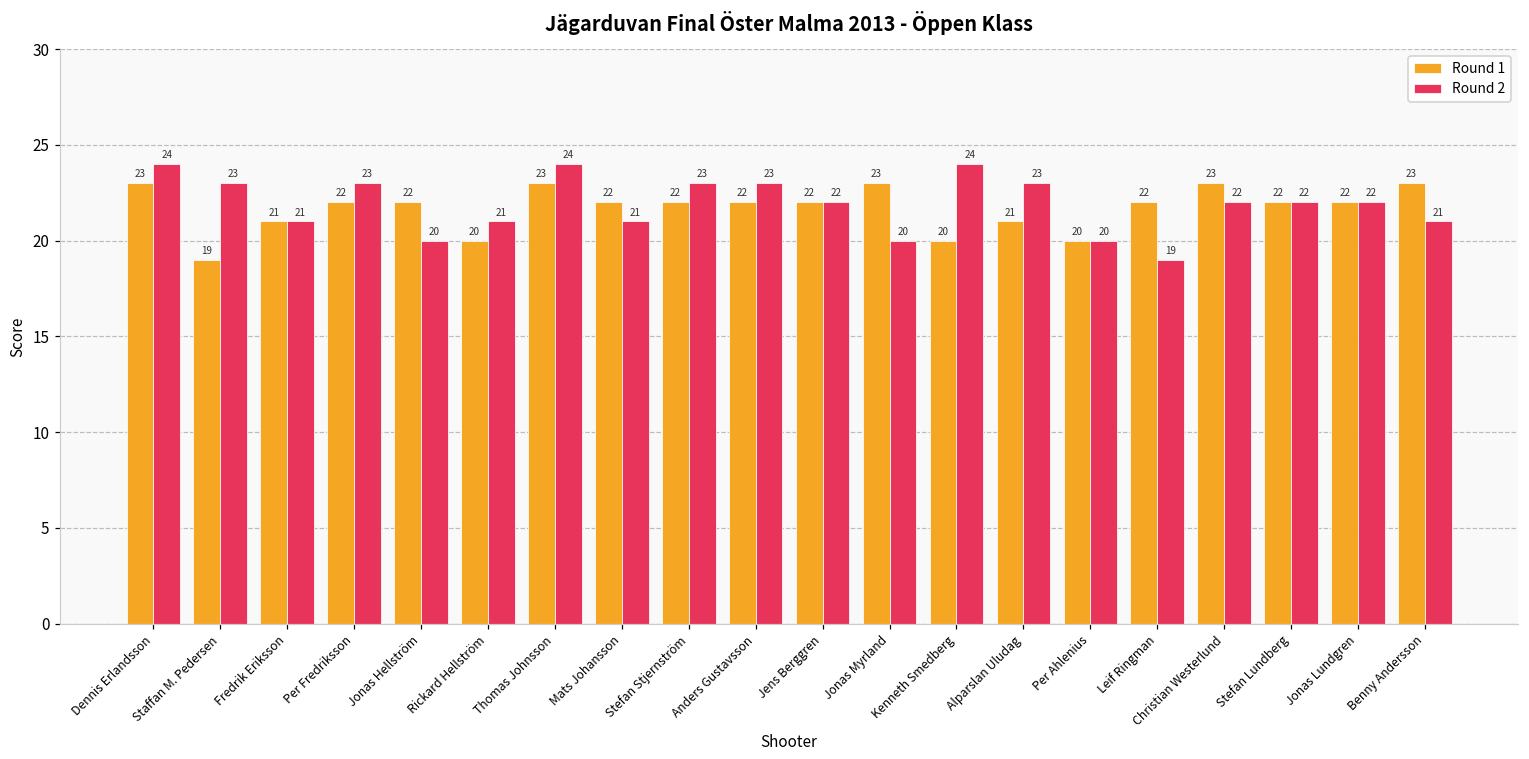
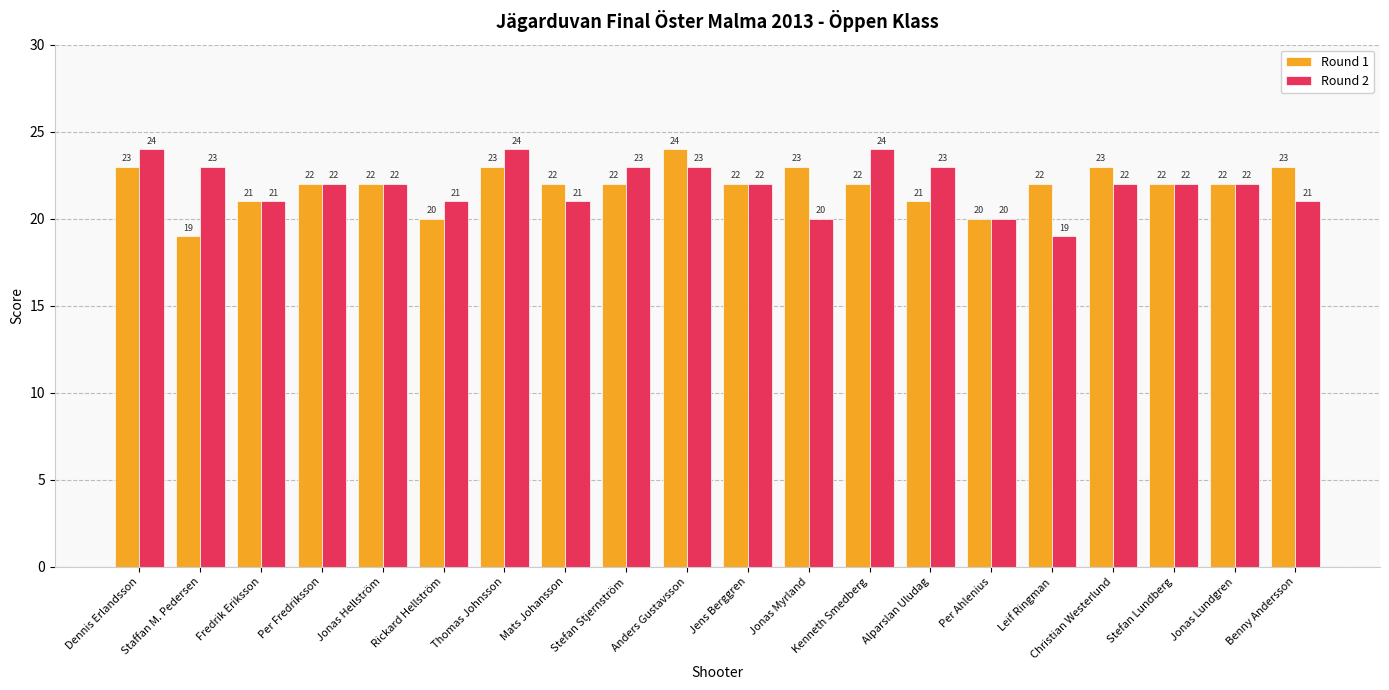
  {
    "Round 1": {
      "Dennis Erlandsson": 23,
      "Staffan M. Pedersen": 19,
      "Fredrik Eriksson": 21,
      "Per Fredriksson": 22,
      "Jonas Hellström": 22,
      "Rickard Hellström": 20,
      "Thomas Johnsson": 23,
      "Mats Johansson": 22,
      "Stefan Stjernström": 22,
-     "Anders Gustavsson": 22,
+     "Anders Gustavsson": 24,
      "Jens Berggren": 22,
      "Jonas Myrland": 23,
-     "Kenneth Smedberg": 20,
+     "Kenneth Smedberg": 22,
      "Alparslan Uludag": 21,
      "Per Ahlenius": 20,
      "Leif Ringman": 22,
      "Christian Westerlund": 23,
      "Stefan Lundberg": 22,
      "Jonas Lundgren": 22,
      "Benny Andersson": 23
    },
    "Round 2": {
      "Dennis Erlandsson": 24,
      "Staffan M. Pedersen": 23,
      "Fredrik Eriksson": 21,
-     "Per Fredriksson": 23,
-     "Jonas Hellström": 20,
+     "Per Fredriksson": 22,
+     "Jonas Hellström": 22,
      "Rickard Hellström": 21,
      "Thomas Johnsson": 24,
      "Mats Johansson": 21,
      "Stefan Stjernström": 23,
      "Anders Gustavsson": 23,
      "Jens Berggren": 22,
      "Jonas Myrland": 20,
      "Kenneth Smedberg": 24,
      "Alparslan Uludag": 23,
      "Per Ahlenius": 20,
      "Leif Ringman": 19,
      "Christian Westerlund": 22,
      "Stefan Lundberg": 22,
      "Jonas Lundgren": 22,
      "Benny Andersson": 21
    }
  }
